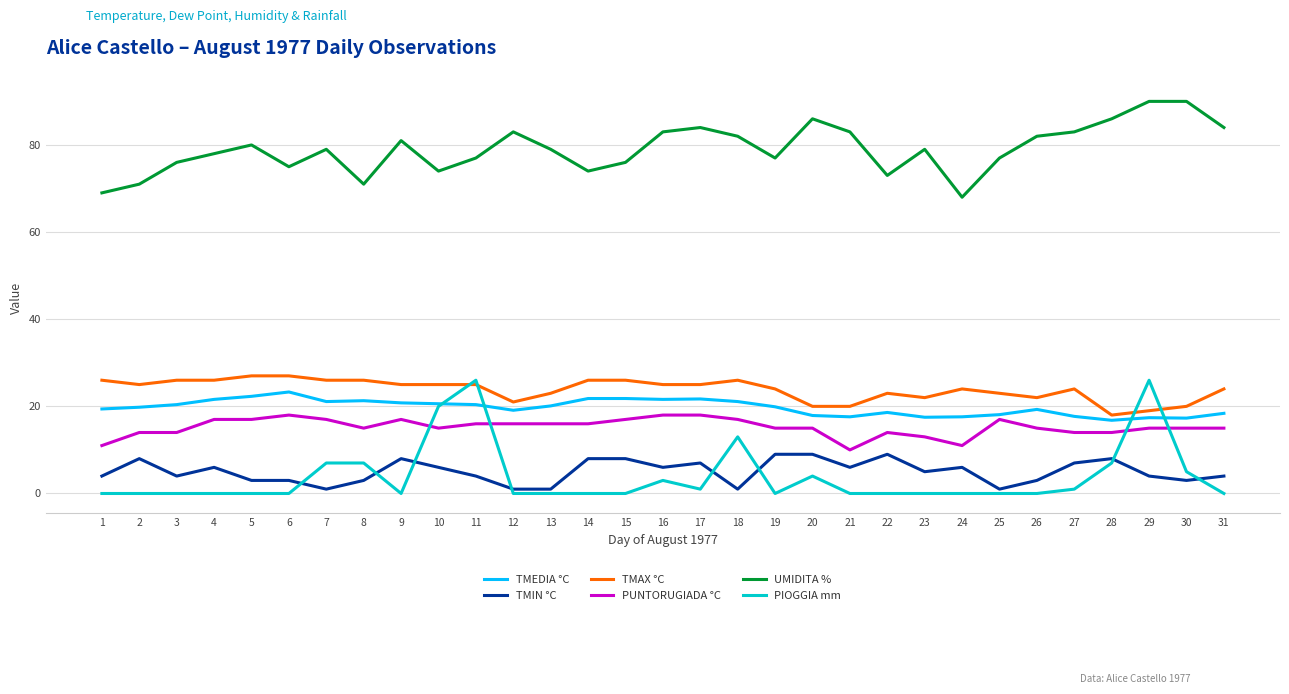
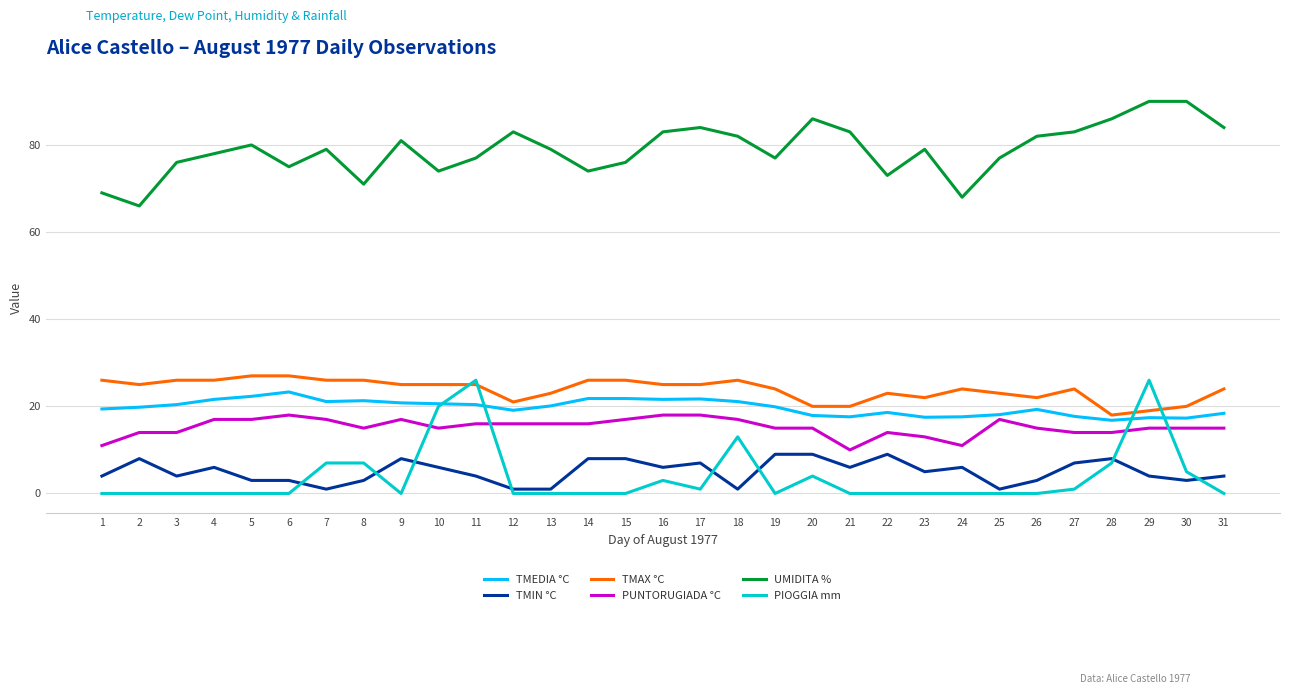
  {
    "TMIN °C": {
      "1": 4,
      "2": 8,
      "3": 4,
      "4": 6,
      "5": 3,
      "6": 3,
      "7": 1,
      "8": 3,
      "9": 8,
      "10": 6,
      "11": 4,
      "12": 1,
      "13": 1,
      "14": 8,
      "15": 8,
      "16": 6,
      "17": 7,
      "18": 1,
      "19": 9,
      "20": 9,
      "21": 6,
      "22": 9,
      "23": 5,
      "24": 6,
      "25": 1,
      "26": 3,
      "27": 7,
      "28": 8,
      "29": 4,
      "30": 3,
      "31": 4
    },
    "TMAX °C": {
      "1": 26,
      "2": 25,
      "3": 26,
      "4": 26,
      "5": 27,
      "6": 27,
      "7": 26,
      "8": 26,
      "9": 25,
      "10": 25,
      "11": 25,
      "12": 21,
      "13": 23,
      "14": 26,
      "15": 26,
      "16": 25,
      "17": 25,
      "18": 26,
      "19": 24,
      "20": 20,
      "21": 20,
      "22": 23,
      "23": 22,
      "24": 24,
      "25": 23,
      "26": 22,
      "27": 24,
      "28": 18,
      "29": 19,
      "30": 20,
      "31": 24
    },
    "PUNTORUGIADA °C": {
      "1": 11,
      "2": 14,
      "3": 14,
      "4": 17,
      "5": 17,
      "6": 18,
      "7": 17,
      "8": 15,
      "9": 17,
      "10": 15,
      "11": 16,
      "12": 16,
      "13": 16,
      "14": 16,
      "15": 17,
      "16": 18,
      "17": 18,
      "18": 17,
      "19": 15,
      "20": 15,
      "21": 10,
      "22": 14,
      "23": 13,
      "24": 11,
      "25": 17,
      "26": 15,
      "27": 14,
      "28": 14,
      "29": 15,
      "30": 15,
      "31": 15
    },
    "UMIDITA %": {
      "1": 69,
-     "2": 71,
+     "2": 66,
      "3": 76,
      "4": 78,
      "5": 80,
      "6": 75,
      "7": 79,
      "8": 71,
      "9": 81,
      "10": 74,
      "11": 77,
      "12": 83,
      "13": 79,
      "14": 74,
      "15": 76,
      "16": 83,
      "17": 84,
      "18": 82,
      "19": 77,
      "20": 86,
      "21": 83,
      "22": 73,
      "23": 79,
      "24": 68,
      "25": 77,
      "26": 82,
      "27": 83,
      "28": 86,
      "29": 90,
      "30": 90,
      "31": 84
    }
  }
